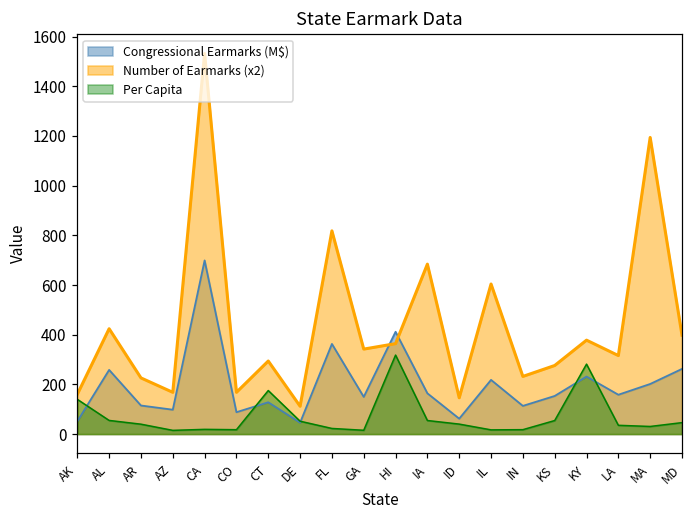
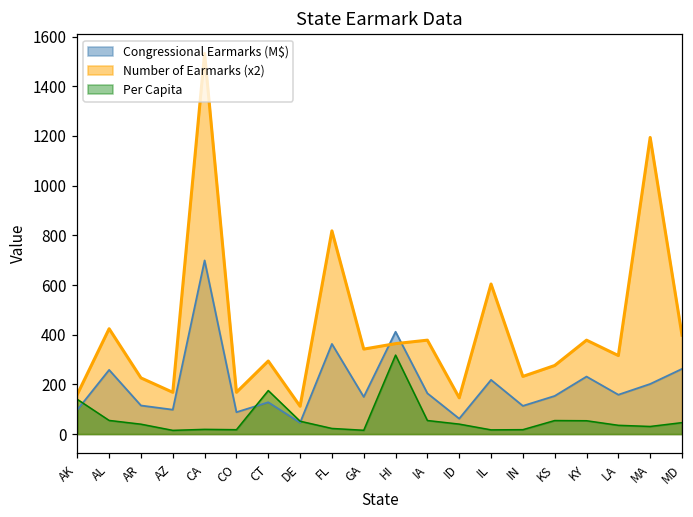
  {
    "Congressional Earmarks (M$)": {
-     "AK": 50,
+     "AK": 100,
      "AL": 260,
      "AR": 110,
      "AZ": 100,
      "CA": 700,
      "CO": 90,
      "CT": 130,
      "FL": 360,
      "GA": 150,
      "HI": 410,
      "IA": 160,
      "ID": 60,
      "IL": 220,
      "IN": 110,
      "KS": 150,
      "KY": 230,
      "LA": 160,
      "MA": 200,
      "MD": 260
    },
    "Number of Earmarks (x2)": {
      "AK": 160,
      "AL": 420,
      "AR": 230,
      "AZ": 170,
      "CO": 170,
      "CT": 290,
      "DE": 110,
      "FL": 820,
      "GA": 340,
      "HI": 360,
-     "IA": 680,
+     "IA": 380,
      "ID": 150,
      "IL": 600,
      "IN": 230,
      "KS": 280,
      "KY": 380,
      "LA": 320,
      "MA": 1190,
      "MD": 400
    },
    "Per Capita": {
      "AK": 140,
      "AL": 50,
      "AR": 40,
      "AZ": 10,
      "CA": 20,
      "CO": 20,
      "CT": 180,
      "FL": 20,
      "GA": 20,
      "HI": 320,
      "IA": 50,
      "ID": 40,
      "IL": 20,
      "IN": 20,
      "KS": 50,
-     "KY": 280,
+     "KY": 50,
      "LA": 40,
      "MA": 30,
      "MD": 50
    }
  }
